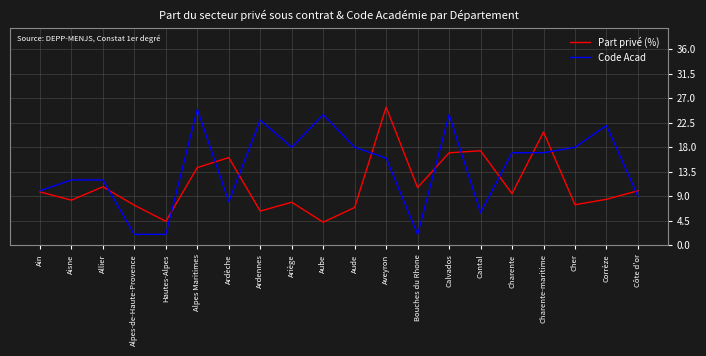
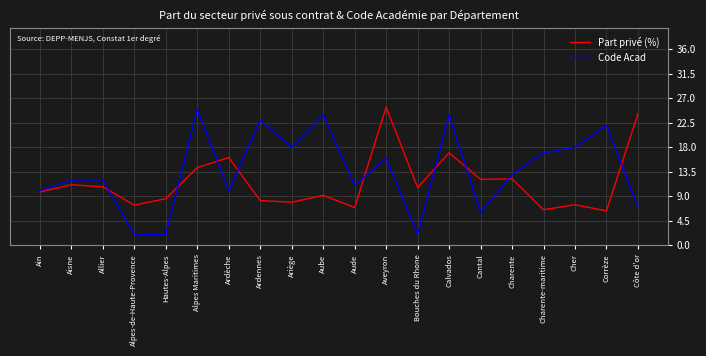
  {
    "Part privé (%)": {
-     "Aisne": 8,
+     "Aisne": 11,
      "Allier": 11,
      "Alpes-de-Haute-Provence": 7,
-     "Hautes-Alpes": 4,
+     "Hautes-Alpes": 9,
      "Alpes Maritimes": 14,
      "Ardèche": 16,
-     "Ardennes": 6,
+     "Ardennes": 8,
      "Ariège": 8,
-     "Aube": 4,
+     "Aube": 9,
      "Aude": 7,
      "Aveyron": 25,
      "Bouches du Rhone": 11,
      "Calvados": 17,
-     "Cantal": 17,
-     "Charente": 9,
-     "Charente-maritime": 21,
+     "Cantal": 12,
+     "Charente": 12,
+     "Charente-maritime": 7,
      "Cher": 7,
-     "Corrèze": 8,
-     "Côte d'or": 10
+     "Corrèze": 6,
+     "Côte d'or": 24
    },
    "Code Acad": {
      "Aisne": 12,
      "Allier": 12,
      "Alpes-de-Haute-Provence": 2,
      "Hautes-Alpes": 2,
      "Alpes Maritimes": 25,
-     "Ardèche": 8,
+     "Ardèche": 10,
      "Ardennes": 23,
      "Ariège": 18,
      "Aube": 24,
-     "Aude": 18,
+     "Aude": 11,
      "Aveyron": 16,
      "Bouches du Rhone": 2,
      "Calvados": 24,
      "Cantal": 6,
-     "Charente": 17,
+     "Charente": 13,
      "Charente-maritime": 17,
      "Cher": 18,
      "Corrèze": 22,
-     "Côte d'or": 9
+     "Côte d'or": 7
    }
  }
